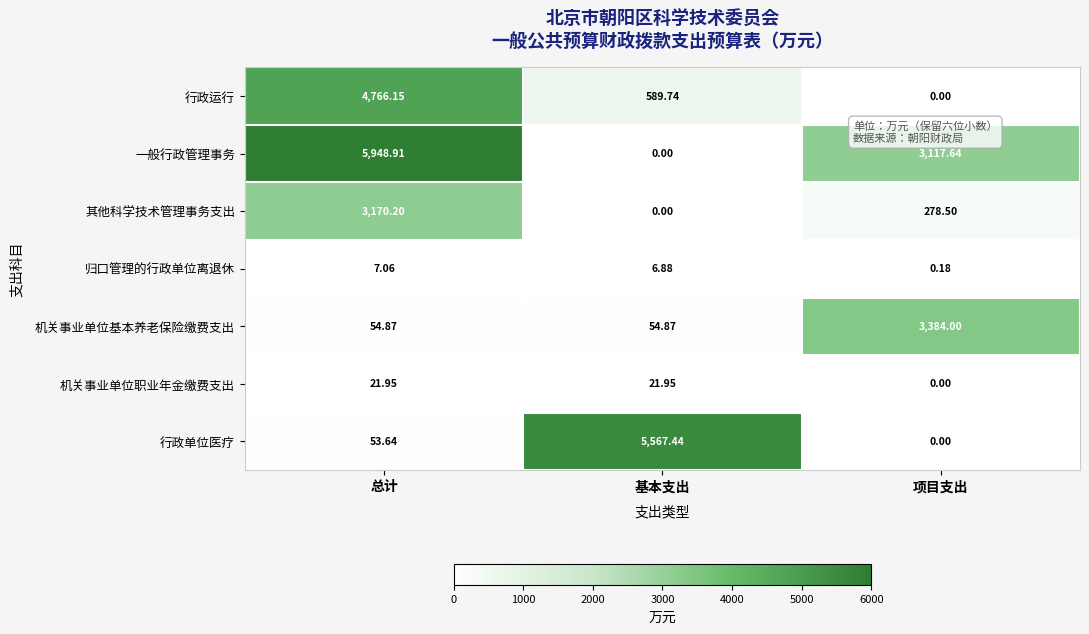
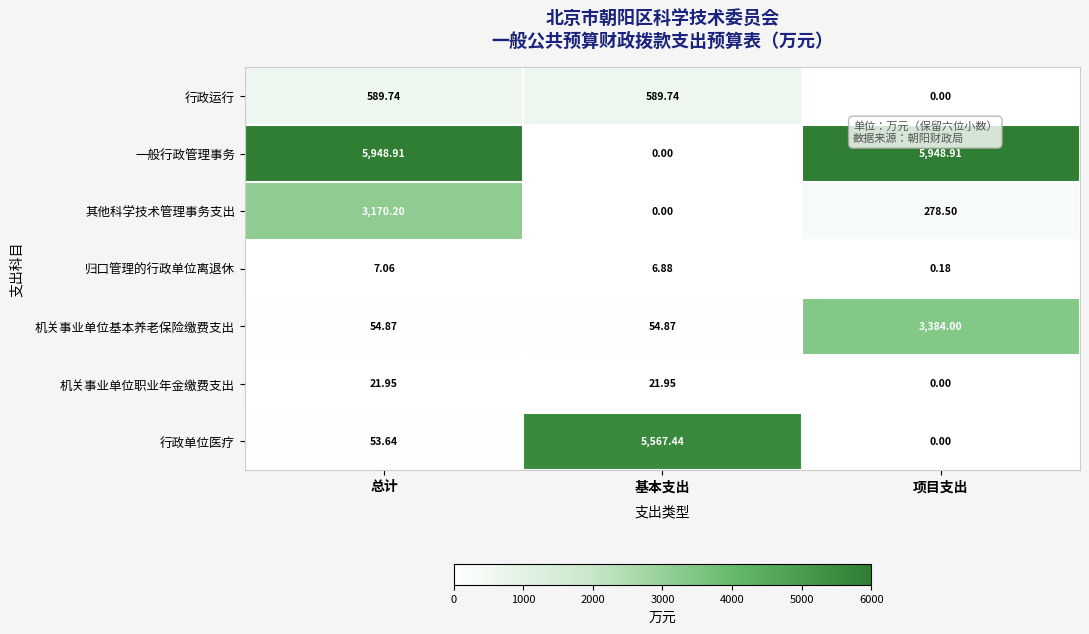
  {
    "行政运行": {
-     "总计": "4,766.15",
+     "总计": "589.74",
      "基本支出": "589.74",
      "项目支出": "0.00"
    },
    "一般行政管理事务": {
      "总计": "5,948.91",
      "基本支出": "0.00",
-     "项目支出": "3,117.64"
+     "项目支出": "5,948.91"
    },
    "其他科学技术管理事务支出": {
      "总计": "3,170.20",
      "基本支出": "0.00",
      "项目支出": "278.50"
    },
    "归口管理的行政单位离退休": {
      "总计": "7.06",
      "基本支出": "6.88",
      "项目支出": "0.18"
    },
    "机关事业单位基本养老保险缴费支出": {
      "总计": "54.87",
      "基本支出": "54.87",
      "项目支出": "3,384.00"
    },
    "机关事业单位职业年金缴费支出": {
      "总计": "21.95",
      "基本支出": "21.95",
      "项目支出": "0.00"
    },
    "行政单位医疗": {
      "总计": "53.64",
      "基本支出": "5,567.44",
      "项目支出": "0.00"
    }
  }
